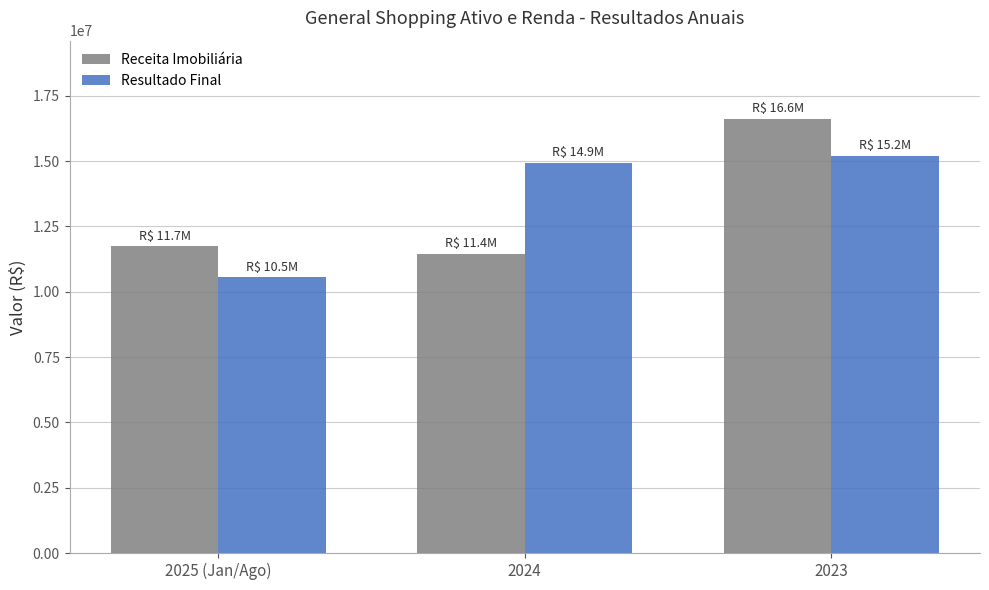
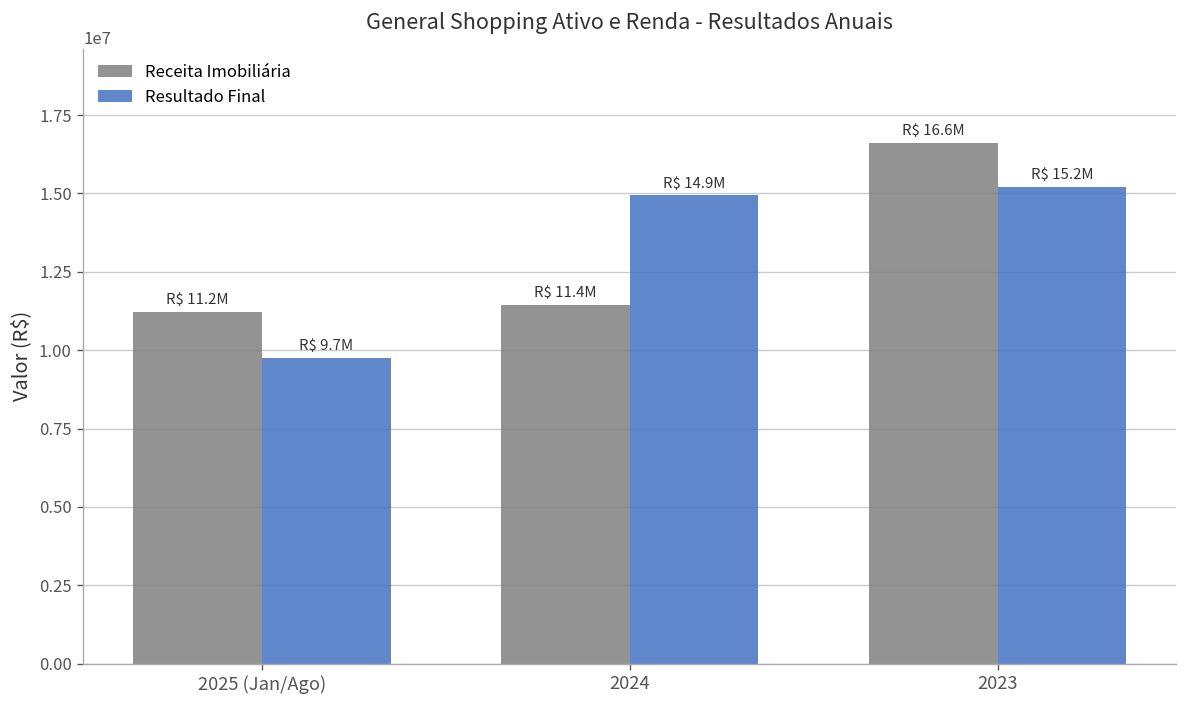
  {
    "Receita Imobiliária": {
-     "2025 (Jan/Ago)": "11.7M",
+     "2025 (Jan/Ago)": "11.2M",
      "2024": "11.4M",
      "2023": "16.6M"
    },
    "Resultado Final": {
-     "2025 (Jan/Ago)": "10.5M",
+     "2025 (Jan/Ago)": "9.7M",
      "2024": "14.9M",
      "2023": "15.2M"
    }
  }
